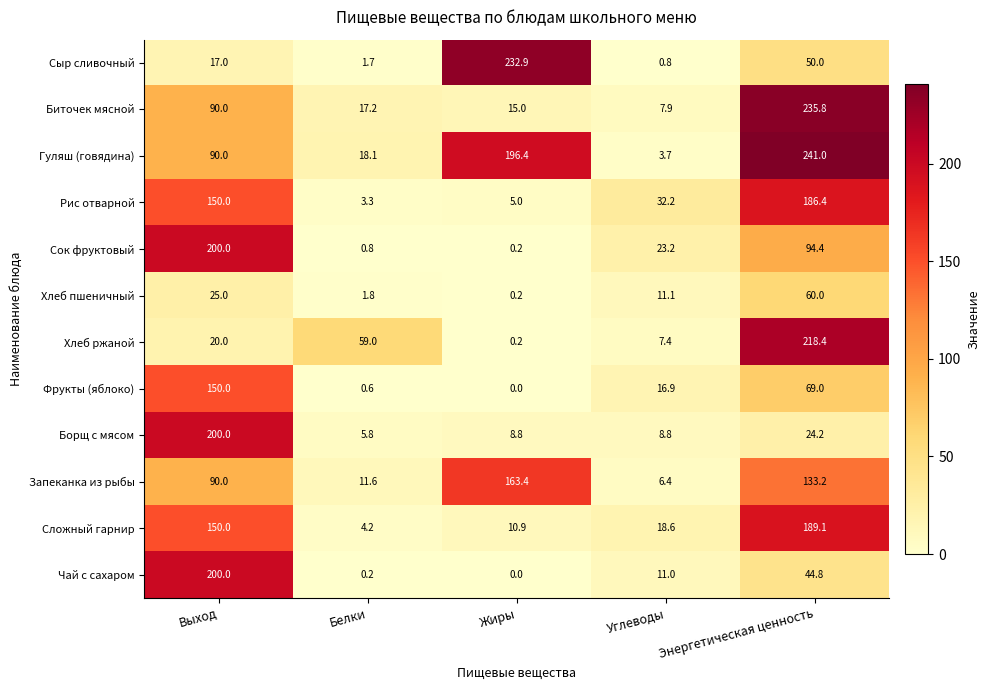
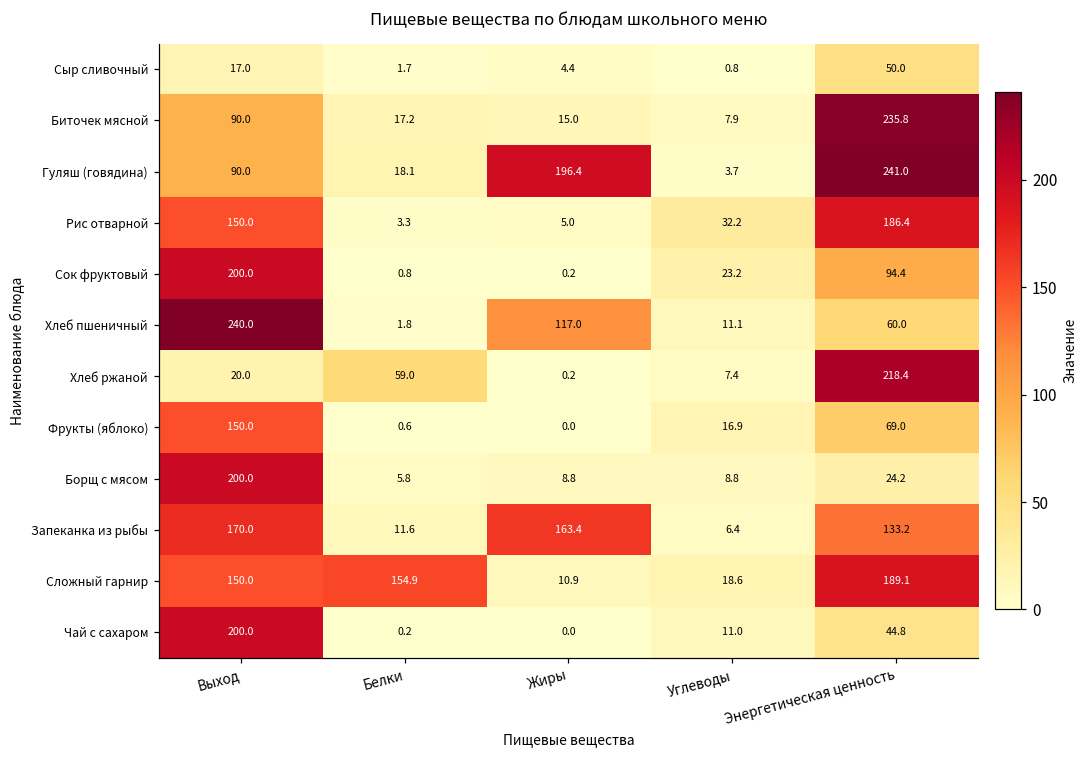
  {
    "Сыр сливочный": {
      "Выход": 17.0,
      "Белки": 1.7,
-     "Жиры": 232.9,
+     "Жиры": 4.4,
      "Углеводы": 0.8,
      "Энергетическая ценность": 50.0
    },
    "Биточек мясной": {
      "Выход": 90.0,
      "Белки": 17.2,
      "Жиры": 15.0,
      "Углеводы": 7.9,
      "Энергетическая ценность": 235.8
    },
    "Гуляш (говядина)": {
      "Выход": 90.0,
      "Белки": 18.1,
      "Жиры": 196.4,
      "Углеводы": 3.7,
      "Энергетическая ценность": 241.0
    },
    "Рис отварной": {
      "Выход": 150.0,
      "Белки": 3.3,
      "Жиры": 5.0,
      "Углеводы": 32.2,
      "Энергетическая ценность": 186.4
    },
    "Сок фруктовый": {
      "Выход": 200.0,
      "Белки": 0.8,
      "Жиры": 0.2,
      "Углеводы": 23.2,
      "Энергетическая ценность": 94.4
    },
    "Хлеб пшеничный": {
-     "Выход": 25.0,
+     "Выход": 240.0,
      "Белки": 1.8,
-     "Жиры": 0.2,
+     "Жиры": 117.0,
      "Углеводы": 11.1,
      "Энергетическая ценность": 60.0
    },
    "Хлеб ржаной": {
      "Выход": 20.0,
      "Белки": 59.0,
      "Жиры": 0.2,
      "Углеводы": 7.4,
      "Энергетическая ценность": 218.4
    },
    "Фрукты (яблоко)": {
      "Выход": 150.0,
      "Белки": 0.6,
      "Жиры": 0.0,
      "Углеводы": 16.9,
      "Энергетическая ценность": 69.0
    },
    "Борщ с мясом": {
      "Выход": 200.0,
      "Белки": 5.8,
      "Жиры": 8.8,
      "Углеводы": 8.8,
      "Энергетическая ценность": 24.2
    },
    "Запеканка из рыбы": {
-     "Выход": 90.0,
+     "Выход": 170.0,
      "Белки": 11.6,
      "Жиры": 163.4,
      "Углеводы": 6.4,
      "Энергетическая ценность": 133.2
    },
    "Сложный гарнир": {
      "Выход": 150.0,
-     "Белки": 4.2,
+     "Белки": 154.9,
      "Жиры": 10.9,
      "Углеводы": 18.6,
      "Энергетическая ценность": 189.1
    },
    "Чай с сахаром": {
      "Выход": 200.0,
      "Белки": 0.2,
      "Жиры": 0.0,
      "Углеводы": 11.0,
      "Энергетическая ценность": 44.8
    }
  }
